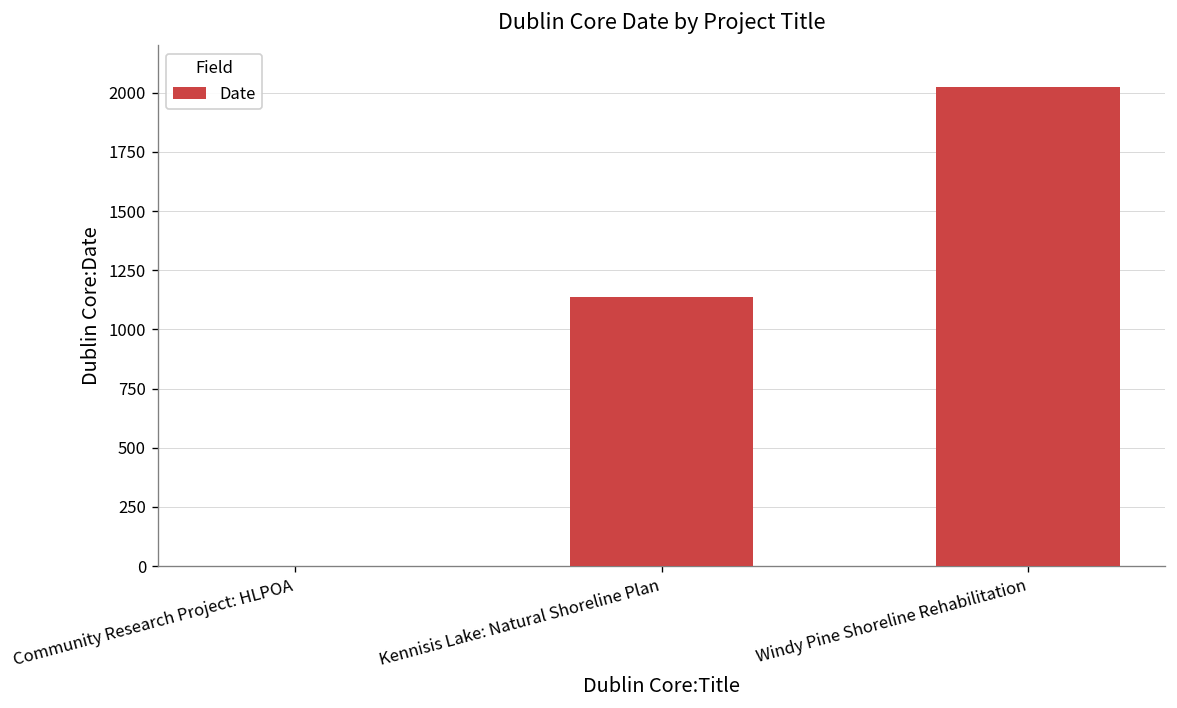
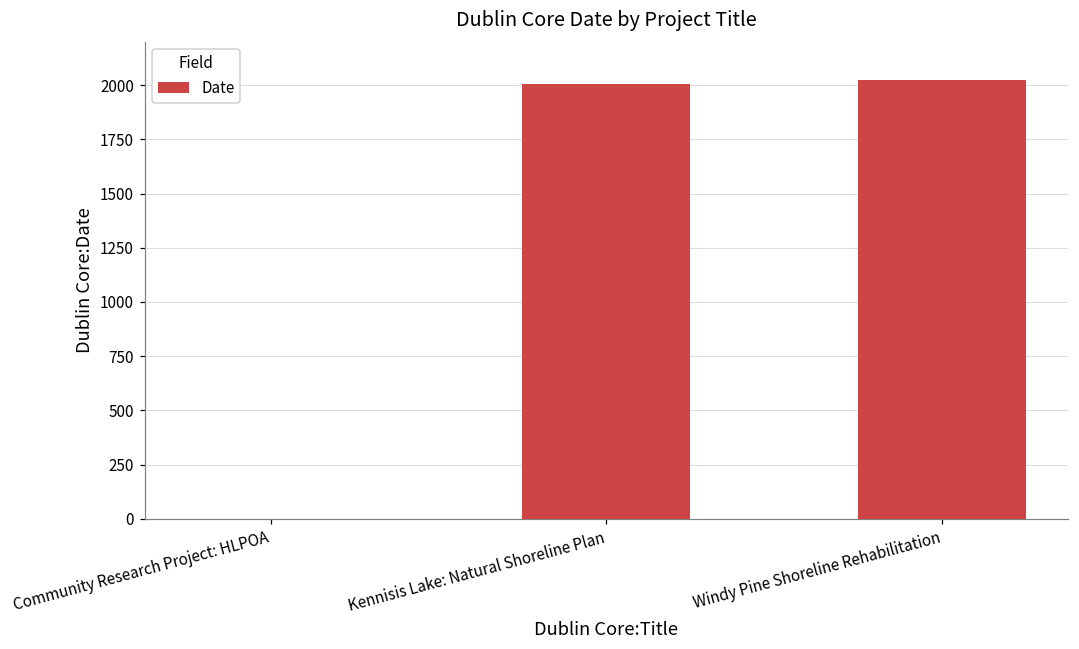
  {
    "Community Research Project: HLPOA": 0,
-   "Kennisis Lake: Natural Shoreline Plan": 1140,
+   "Kennisis Lake: Natural Shoreline Plan": 2010,
    "Windy Pine Shoreline Rehabilitation": 2020
  }
